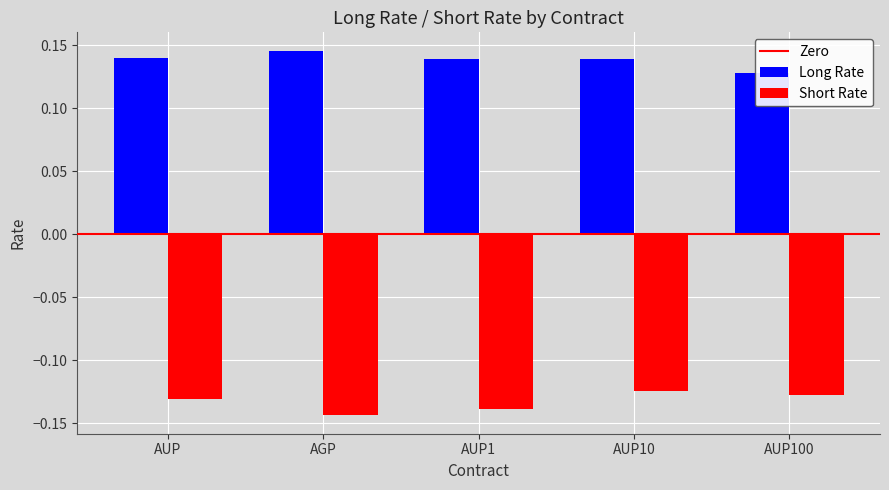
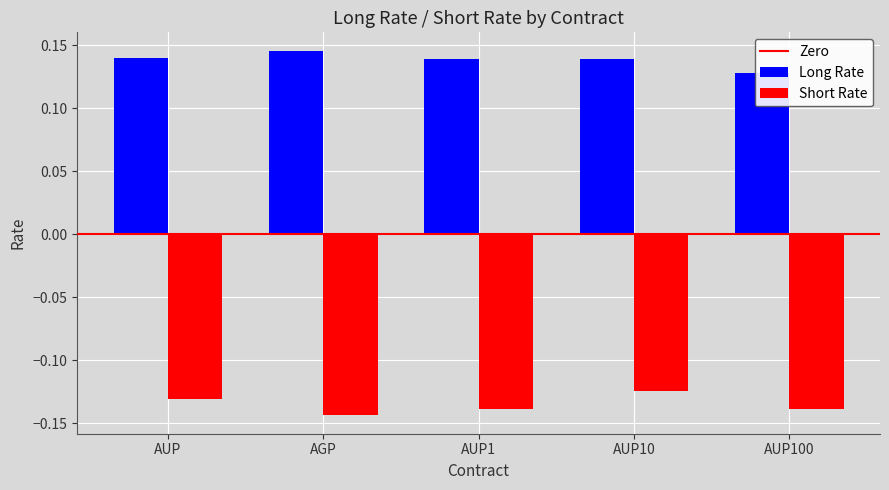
  {
    "Long Rate": {
      "AUP": 0.140,
      "AGP": 0.146,
      "AUP1": 0.139,
      "AUP10": 0.139
    },
    "Short Rate": {
      "AUP": -0.131,
      "AGP": -0.144,
      "AUP1": -0.139,
      "AUP10": -0.125,
-     "AUP100": -0.128
+     "AUP100": -0.139
    }
  }
